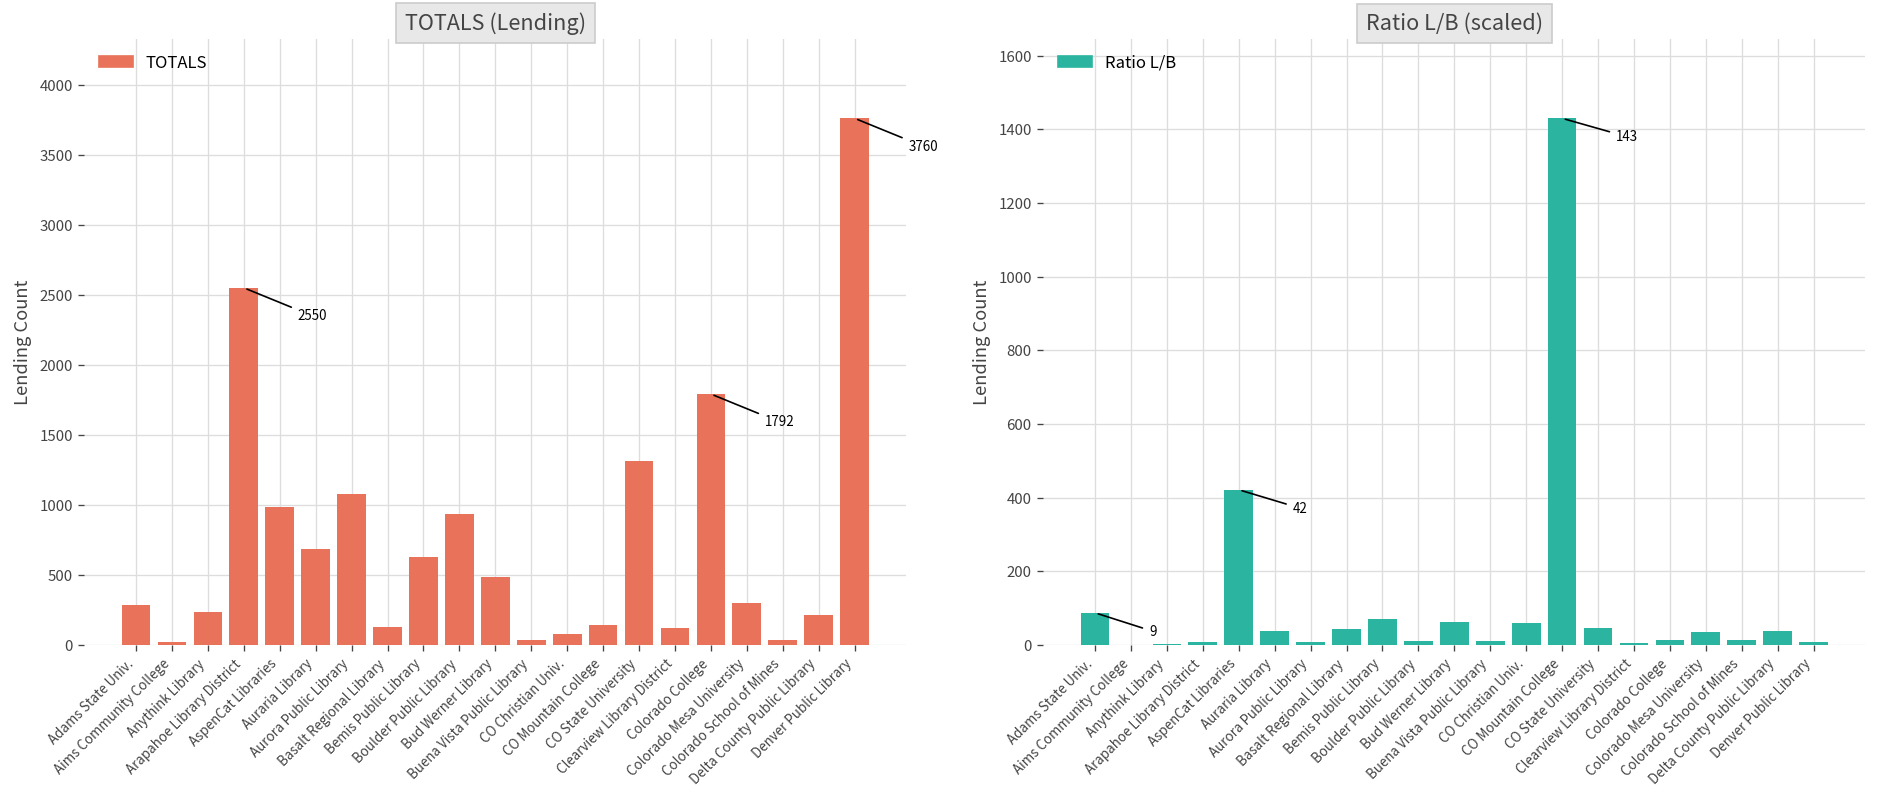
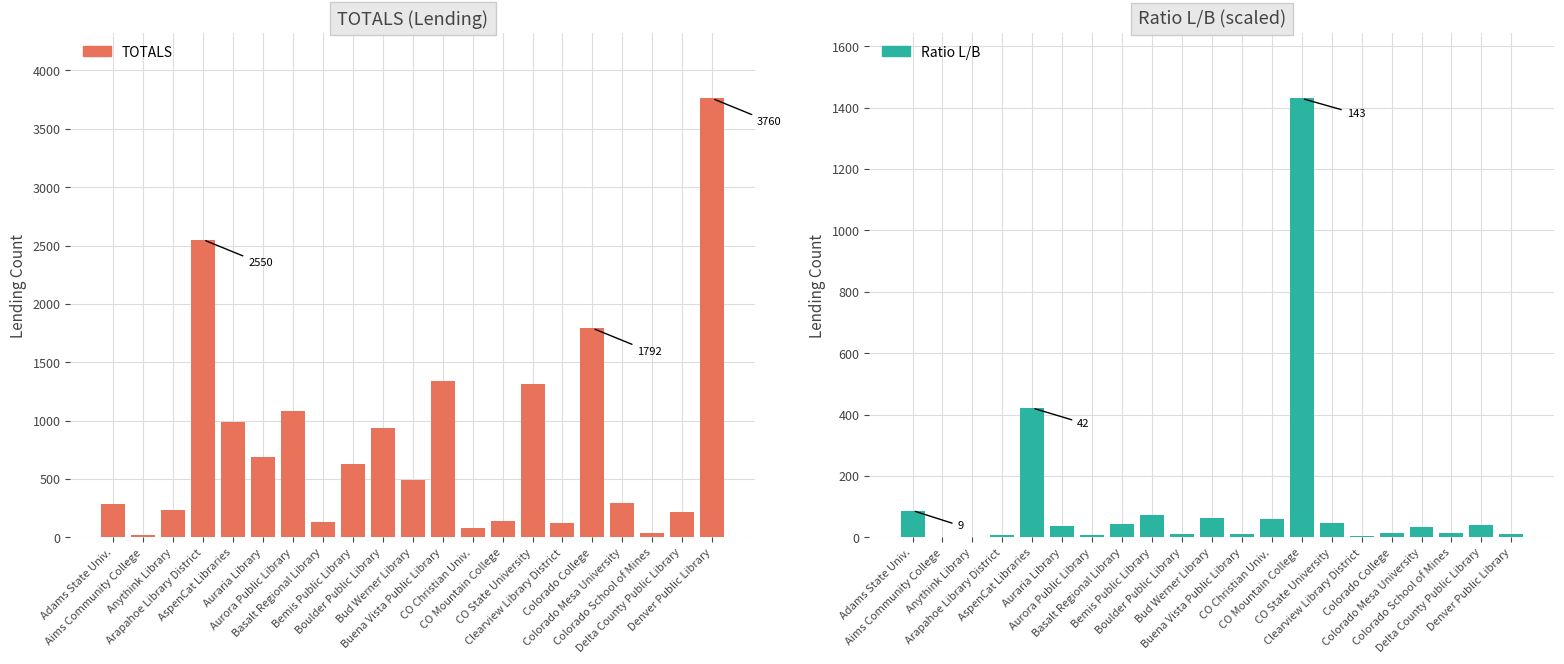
  {
    "TOTALS (Lending)": {
      "Adams State Univ.": 290,
      "Anythink Library": 230,
      "AspenCat Libraries": 990,
      "Auraria Library": 690,
      "Aurora Public Library": 1080,
      "Basalt Regional Library": 130,
      "Bemis Public Library": 630,
      "Boulder Public Library": 940,
      "Bud Werner Library": 490,
-     "Buena Vista Public Library": 40,
+     "Buena Vista Public Library": 1340,
      "CO Christian Univ.": 80,
      "CO Mountain College": 140,
      "CO State University": 1310,
      "Clearview Library District": 120,
      "Colorado Mesa University": 300,
      "Colorado School of Mines": 40,
      "Delta County Public Library": 220
    },
    "Ratio L/B (scaled)": {
      "Aims Community College": 0,
      "Auraria Library": 40,
      "Basalt Regional Library": 40,
      "Bemis Public Library": 70,
      "Boulder Public Library": 10,
      "Bud Werner Library": 60,
      "Buena Vista Public Library": 10,
      "CO Christian Univ.": 60,
      "CO State University": 50,
      "Colorado College": 10,
      "Colorado Mesa University": 40,
      "Colorado School of Mines": 10,
      "Delta County Public Library": 40,
      "Denver Public Library": 10
    }
  }
